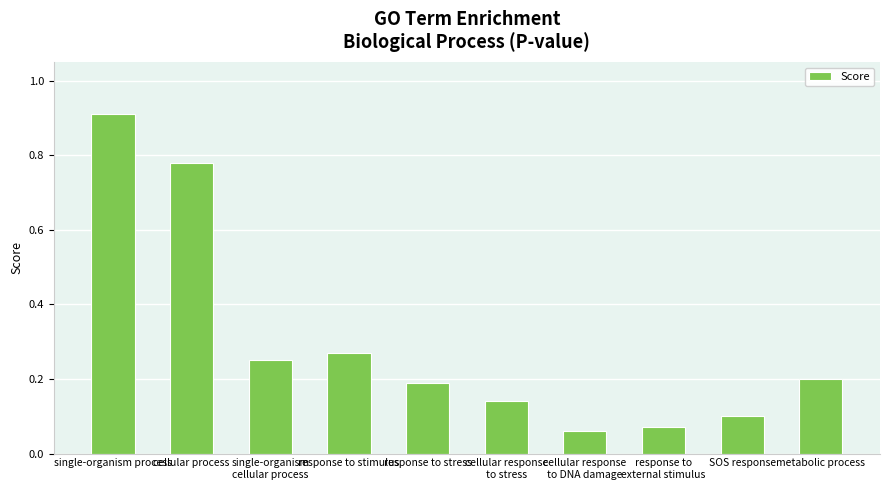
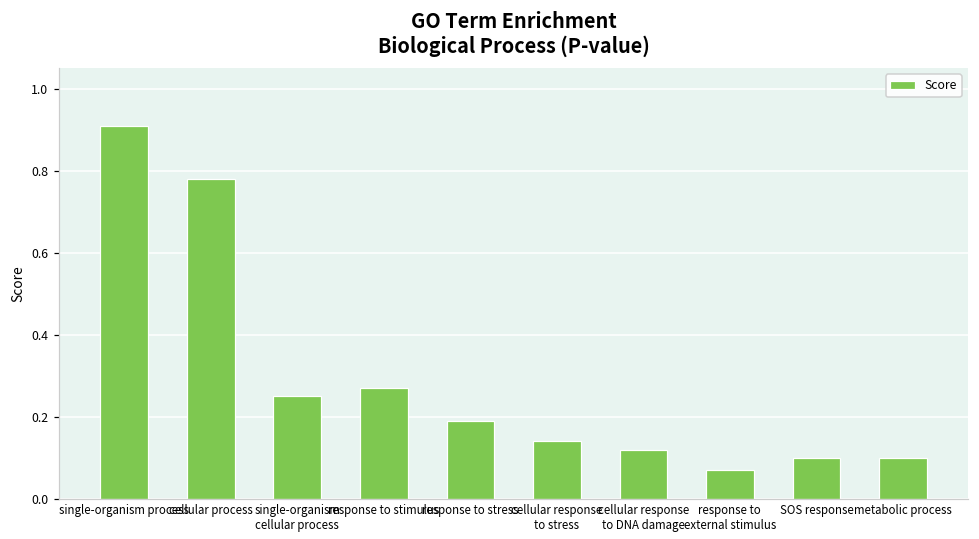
  {
    "single-organism cellular process": 0.25,
    "cellular response to stress": 0.14,
-   "cellular response to DNA damage": 0.06,
+   "cellular response to DNA damage": 0.12,
    "response to external stimulus": 0.07,
    "SOS response": 0.10,
-   "metabolic process": 0.2
+   "metabolic process": 0.1
  }
